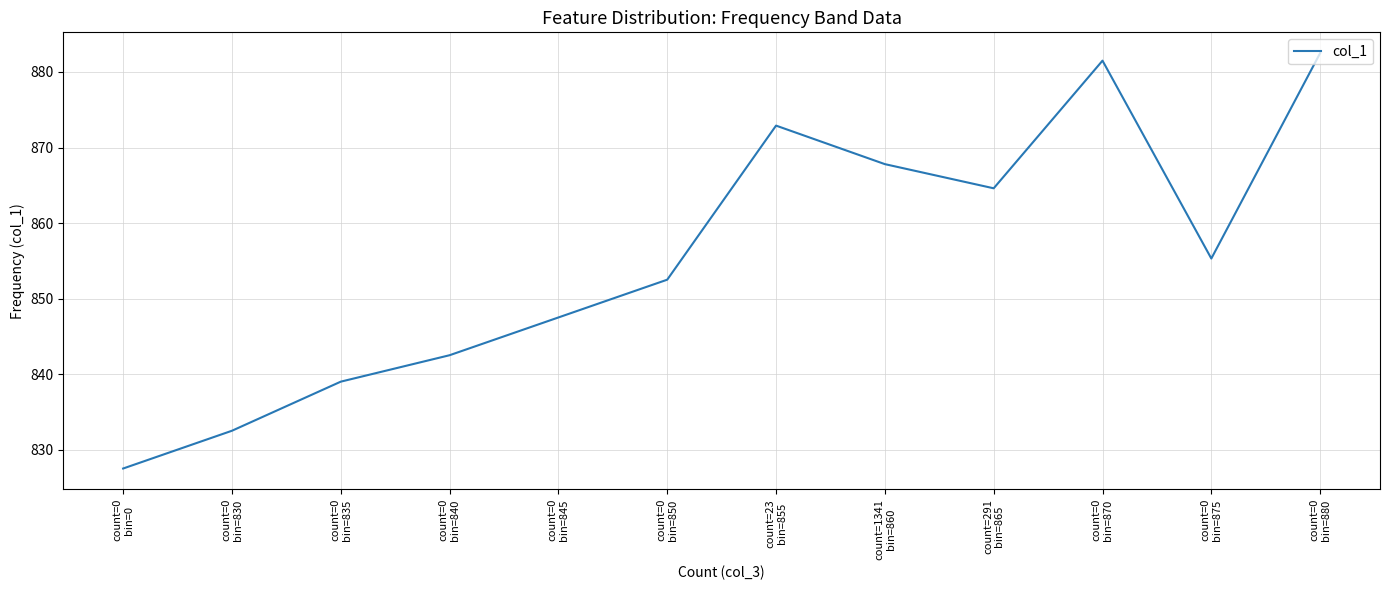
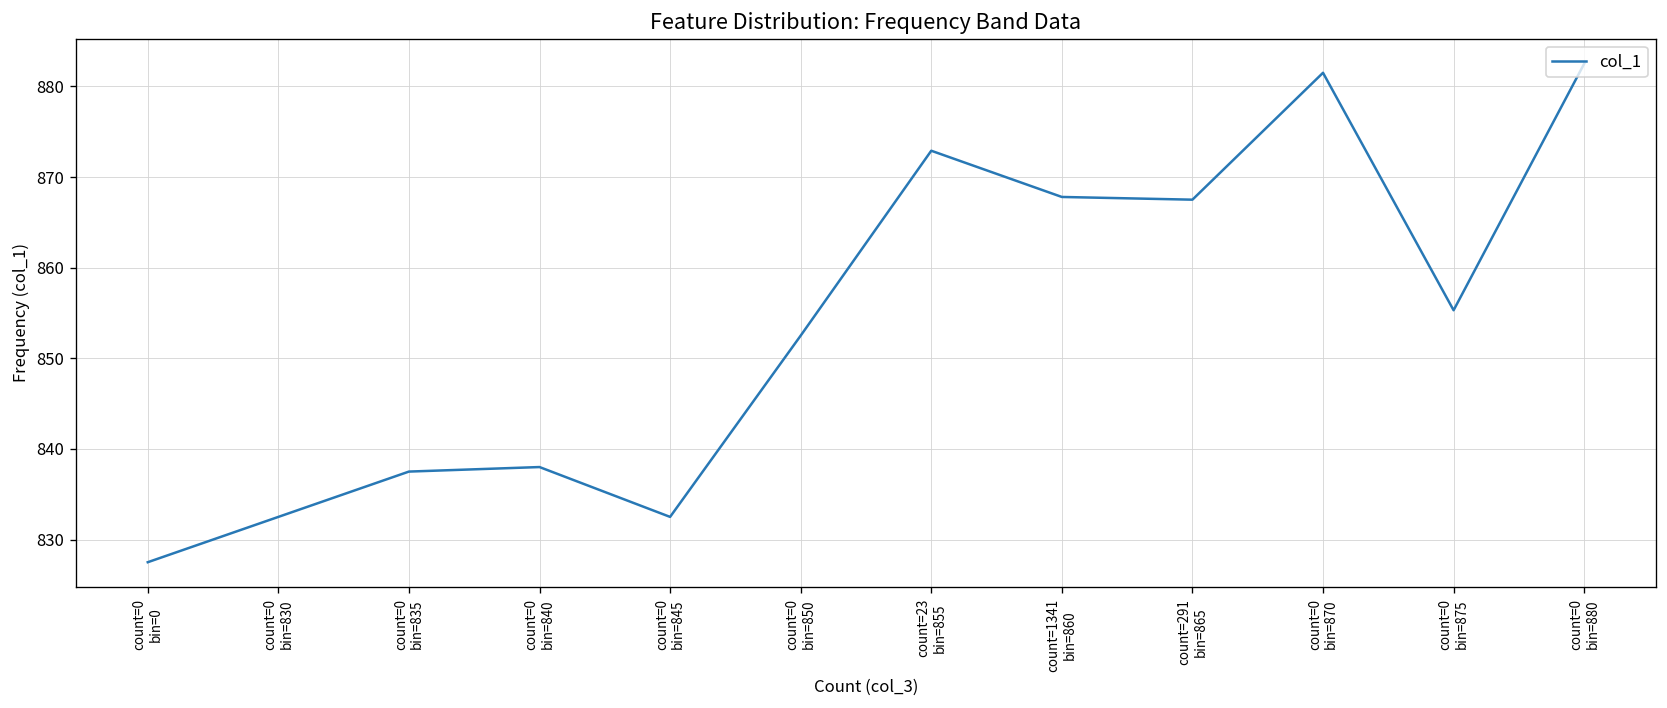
  {
    "count=0 bin=0": 828,
    "count=0 bin=830": 833,
-   "count=0 bin=835": 839,
-   "count=0 bin=840": 843,
-   "count=0 bin=845": 848,
+   "count=0 bin=835": 838,
+   "count=0 bin=840": 838,
+   "count=0 bin=845": 833,
    "count=0 bin=850": 853,
    "count=23 bin=855": 873,
    "count=1341 bin=860": 868,
-   "count=291 bin=865": 865,
+   "count=291 bin=865": 868,
    "count=0 bin=870": 882,
    "count=0 bin=875": 855
  }
